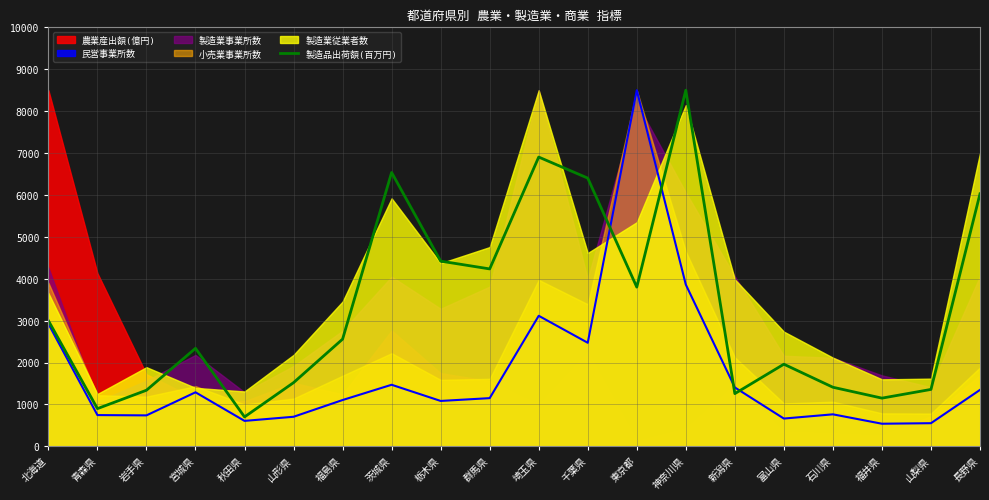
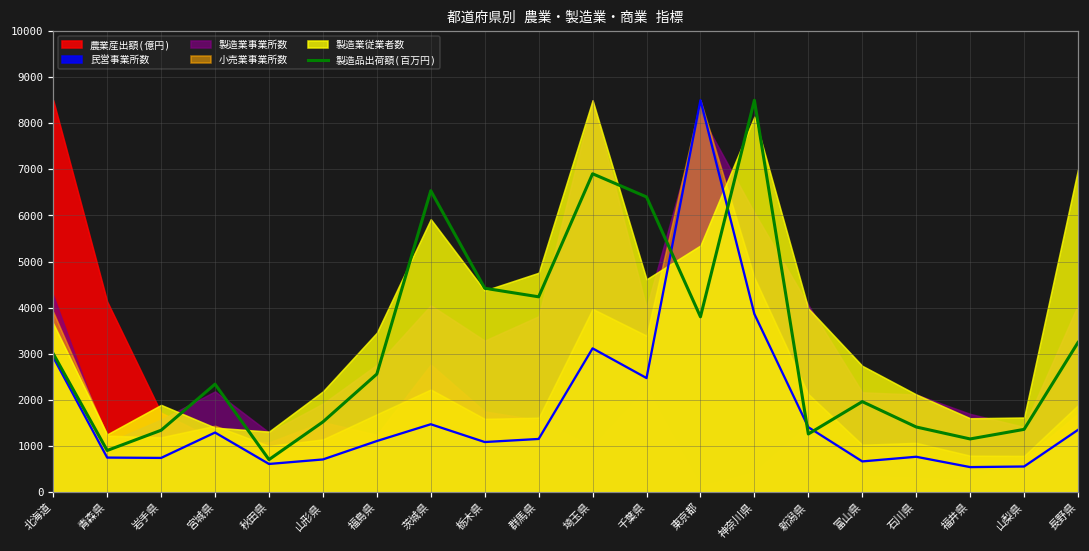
  {
    "民営事業所数": {
      "北海道": 2900,
      "青森県": 700,
      "岩手県": 700,
      "宮城県": 1300,
      "秋田県": 600,
      "山形県": 700,
      "福島県": 1100,
      "茨城県": 1500,
      "栃木県": 1100,
      "群馬県": 1200,
      "埼玉県": 3100,
      "千葉県": 2500,
      "神奈川県": 3900,
      "新潟県": 1400,
      "富山県": 700,
      "石川県": 800,
      "福井県": 500,
      "山梨県": 600,
      "長野県": 1300
    },
    "農業産出額(億円)": {
      "北海道": 8500,
      "青森県": 4100,
      "岩手県": 1700,
      "宮城県": 1100,
      "秋田県": 1100,
      "福島県": 1200,
      "茨城県": 2800,
      "栃木県": 1700,
      "埼玉県": 1000,
      "千葉県": 2300,
      "東京都": 100,
      "神奈川県": 400,
      "新潟県": 1500,
      "富山県": 400,
      "石川県": 300,
      "福井県": 300,
      "長野県": 1700
    },
    "製造品出荷額(百万円)": {
      "北海道": 3000,
      "青森県": 900,
      "岩手県": 1300,
      "宮城県": 2300,
      "秋田県": 700,
      "福島県": 2600,
      "茨城県": 6500,
      "群馬県": 4200,
      "埼玉県": 6900,
      "千葉県": 6400,
      "東京都": 3800,
      "神奈川県": 8500,
      "新潟県": 1300,
      "富山県": 2000,
      "石川県": 1400,
      "福井県": 1200,
-     "長野県": 6000
+     "長野県": 3200
    },
    "製造業事業所数": {
      "北海道": 4300,
      "青森県": 1100,
      "岩手県": 1600,
      "宮城県": 2200,
      "山形県": 1900,
      "福島県": 2800,
      "茨城県": 4000,
      "栃木県": 3300,
      "群馬県": 3800,
      "千葉県": 4000,
      "東京都": 8200,
      "神奈川県": 6100,
      "新潟県": 4100,
      "富山県": 2200,
      "福井県": 1700,
      "長野県": 4100
    },
    "小売業事業所数": {
      "北海道": 3900,
      "岩手県": 1200,
      "秋田県": 1000,
      "山形県": 1100,
      "福島県": 1700,
      "茨城県": 2200,
      "栃木県": 1600,
      "埼玉県": 4000,
      "千葉県": 3400,
      "神奈川県": 4700,
      "新潟県": 2100,
      "富山県": 1000,
      "石川県": 1100,
      "福井県": 800,
      "長野県": 1900
    },
    "製造業従業者数": {
      "北海道": 3700,
      "岩手県": 1900,
      "山形県": 2200,
      "福島県": 3500,
      "茨城県": 5900,
      "群馬県": 4800,
      "千葉県": 4600,
      "東京都": 5300,
      "神奈川県": 8100,
      "新潟県": 4000,
      "富山県": 2700,
      "福井県": 1600,
      "山梨県": 1600,
      "長野県": 7000
    }
  }
